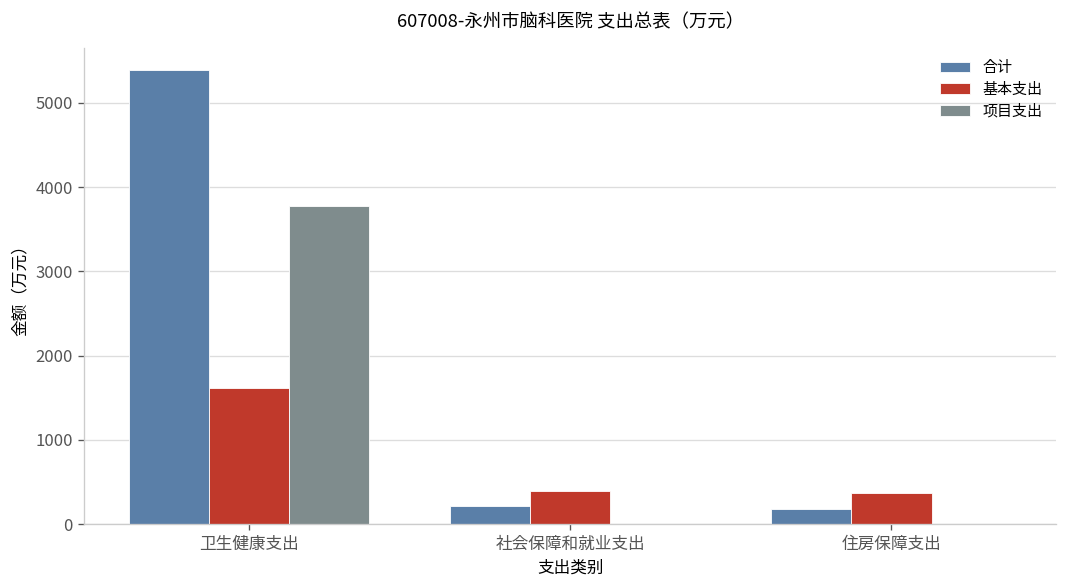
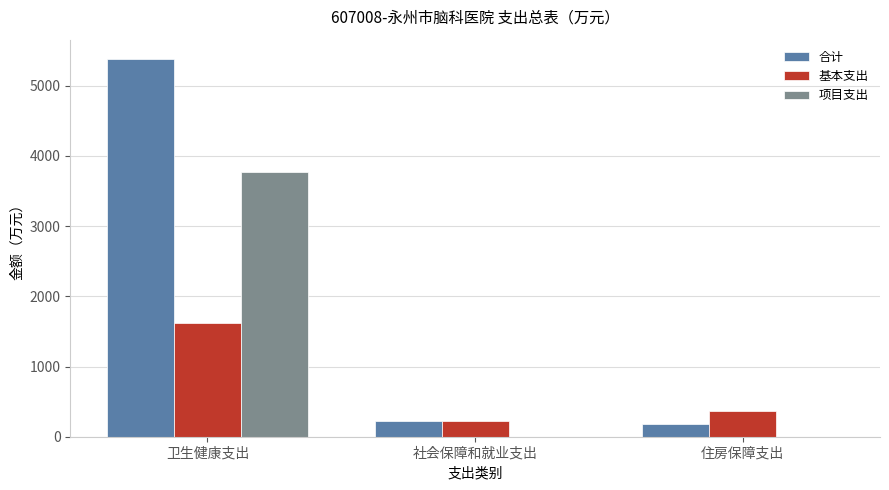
  {
    "基本支出": {
      "卫生健康支出": 1600,
-     "社会保障和就业支出": 400,
+     "社会保障和就业支出": 200,
      "住房保障支出": 400
    }
  }
